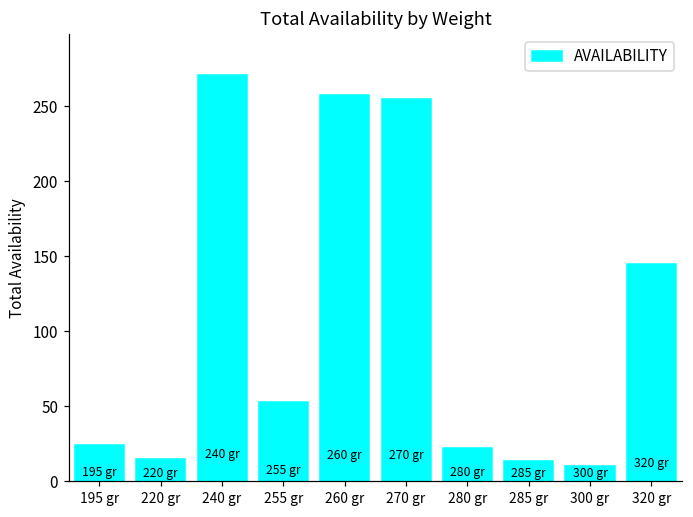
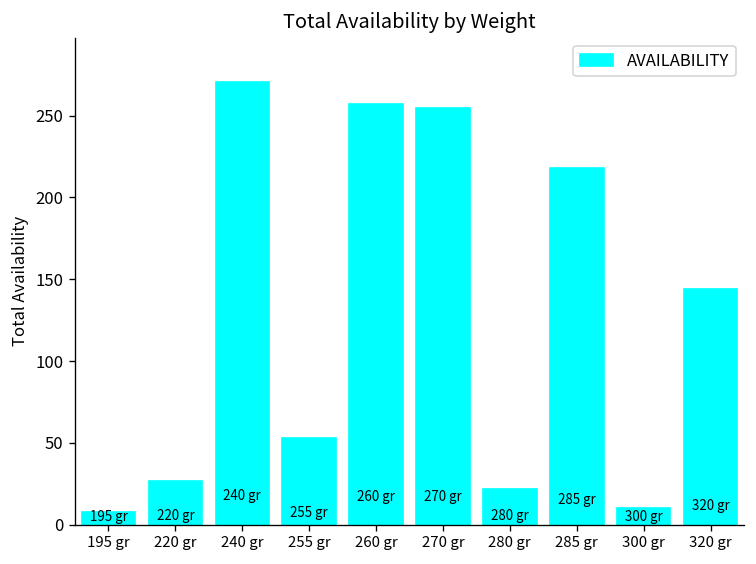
  {
-   "195 gr": 24,
-   "220 gr": 15,
-   "285 gr": 14
+   "195 gr": 8,
+   "220 gr": 27,
+   "285 gr": 218
  }
